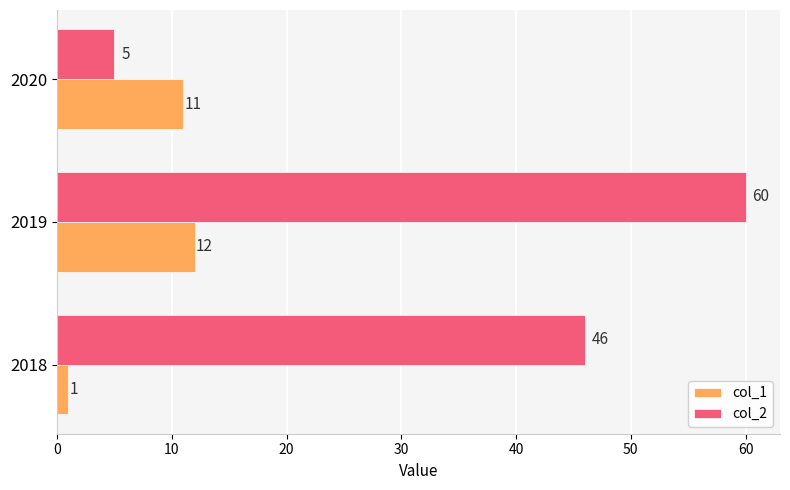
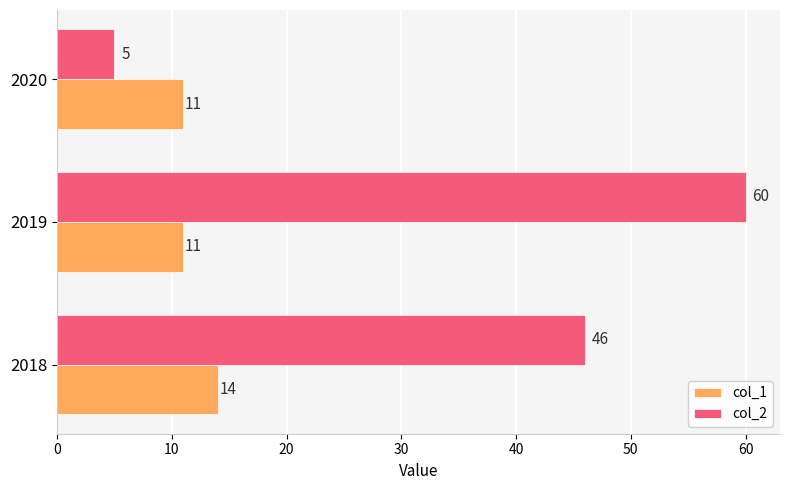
  {
    "col_1": {
      "2020": 11,
-     "2019": 12,
-     "2018": 1
+     "2019": 11,
+     "2018": 14
    },
    "col_2": {
      "2020": 5,
      "2019": 60,
      "2018": 46
    }
  }
